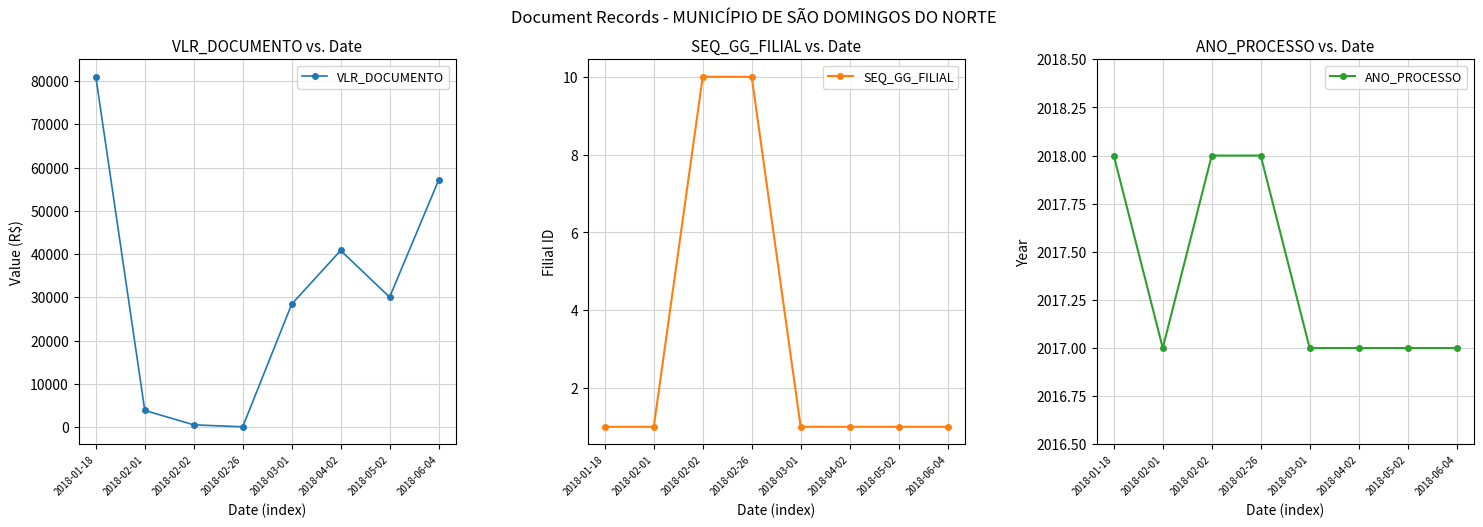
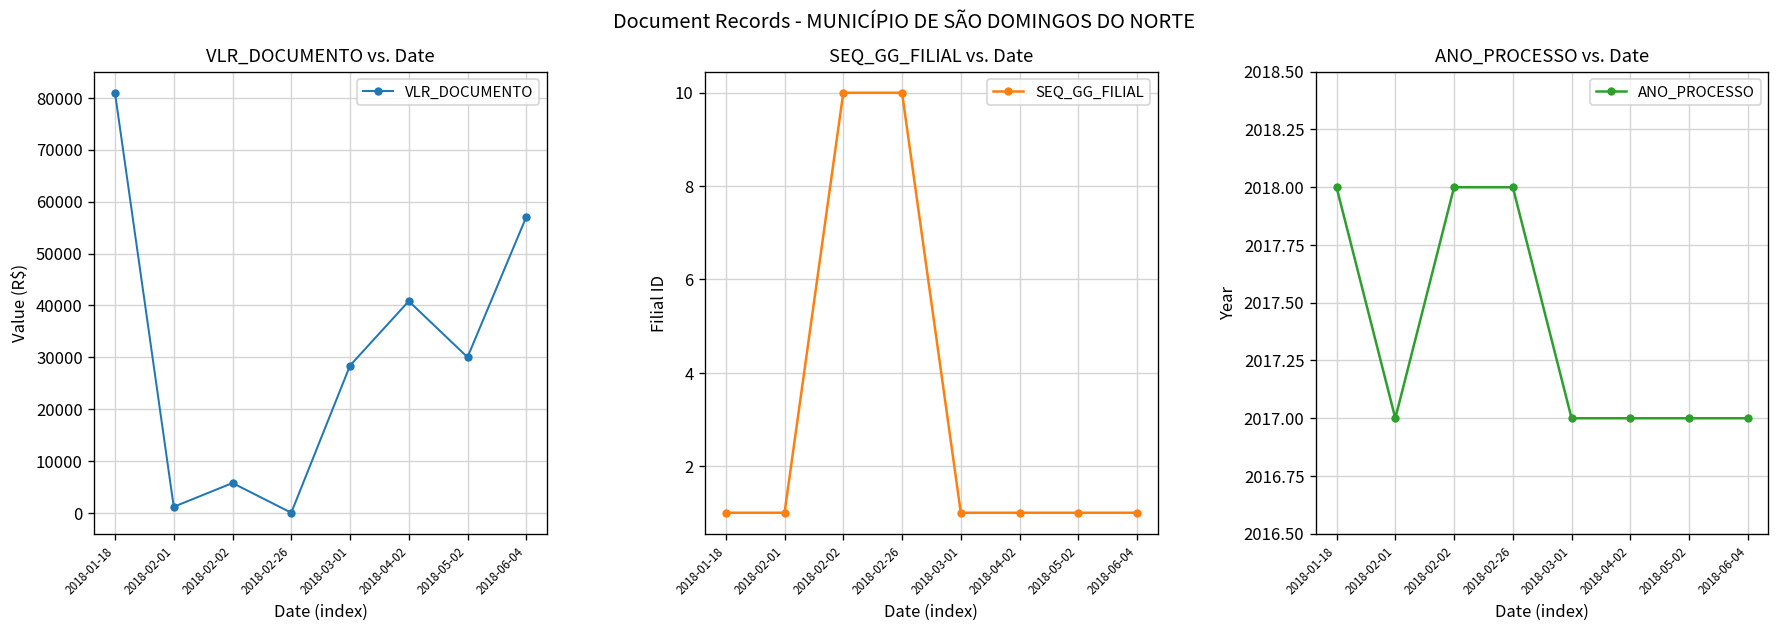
  {
    "VLR_DOCUMENTO vs. Date": {
      "2018-01-18": 81000,
-     "2018-02-01": 4000,
-     "2018-02-02": 1000,
+     "2018-02-01": 1000,
+     "2018-02-02": 6000,
      "2018-02-26": 0,
      "2018-03-01": 28000,
      "2018-04-02": 41000,
      "2018-05-02": 30000,
      "2018-06-04": 57000
    },
    "SEQ_GG_FILIAL vs. Date": {
      "2018-01-18": 1.0,
      "2018-02-01": 1.0,
      "2018-02-02": 10.0,
      "2018-02-26": 10.0,
      "2018-03-01": 1.0,
      "2018-04-02": 1.0,
      "2018-05-02": 1.0,
      "2018-06-04": 1.0
    },
    "ANO_PROCESSO vs. Date": {
      "2018-01-18": 2018.00,
      "2018-02-01": 2017.00,
      "2018-02-02": 2018.00,
      "2018-02-26": 2018.00,
      "2018-03-01": 2017.00,
      "2018-04-02": 2017.00,
      "2018-05-02": 2017.00,
      "2018-06-04": 2017.00
    }
  }
